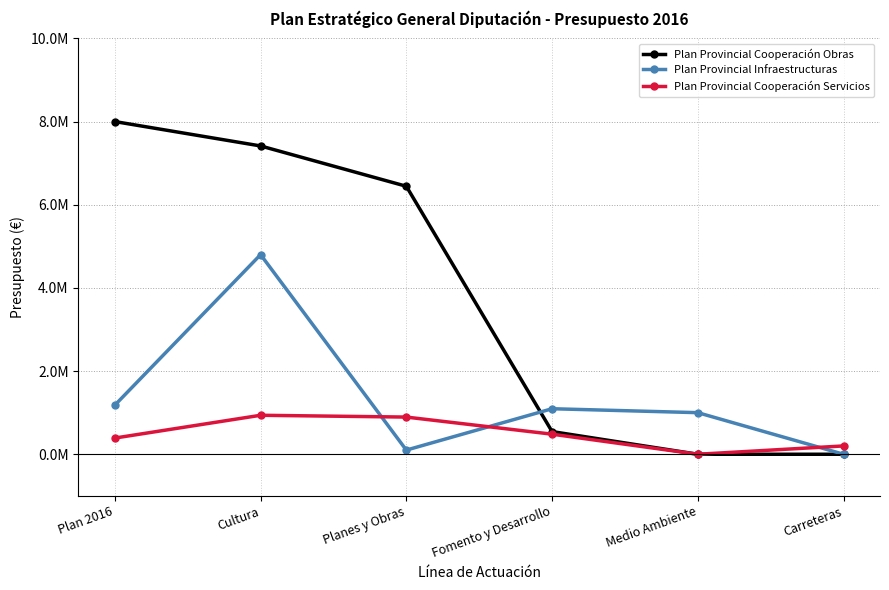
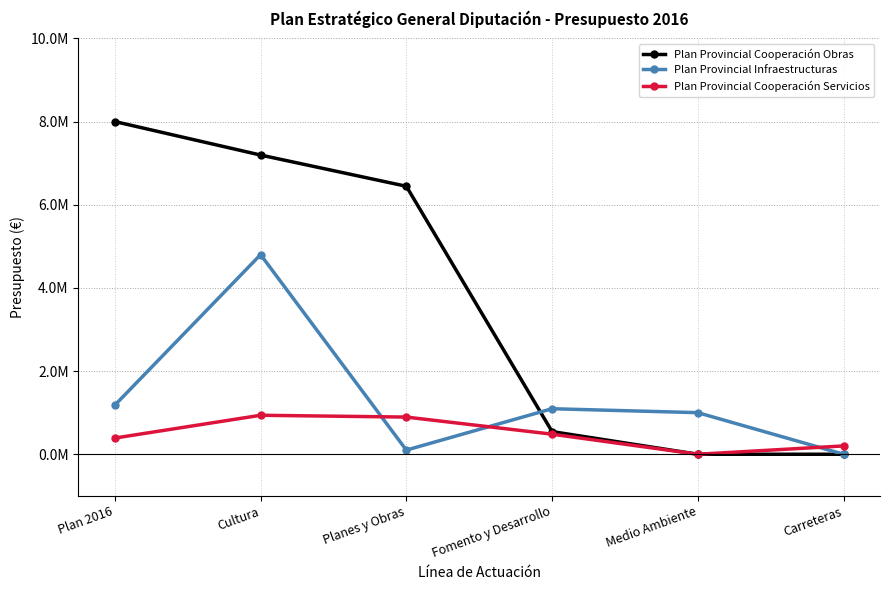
  {
    "Plan Provincial Cooperación Obras": {
      "Plan 2016": 8000000,
-     "Cultura": 7400000,
+     "Cultura": 7200000,
      "Planes y Obras": 6400000,
      "Fomento y Desarrollo": 500000
    },
    "Plan Provincial Infraestructuras": {
      "Plan 2016": 1200000,
      "Cultura": 4800000,
      "Planes y Obras": 100000,
      "Fomento y Desarrollo": 1100000,
      "Medio Ambiente": 1000000
    },
    "Plan Provincial Cooperación Servicios": {
      "Plan 2016": 400000,
      "Cultura": 900000,
      "Planes y Obras": 900000,
      "Fomento y Desarrollo": 500000,
      "Carreteras": 200000
    }
  }
